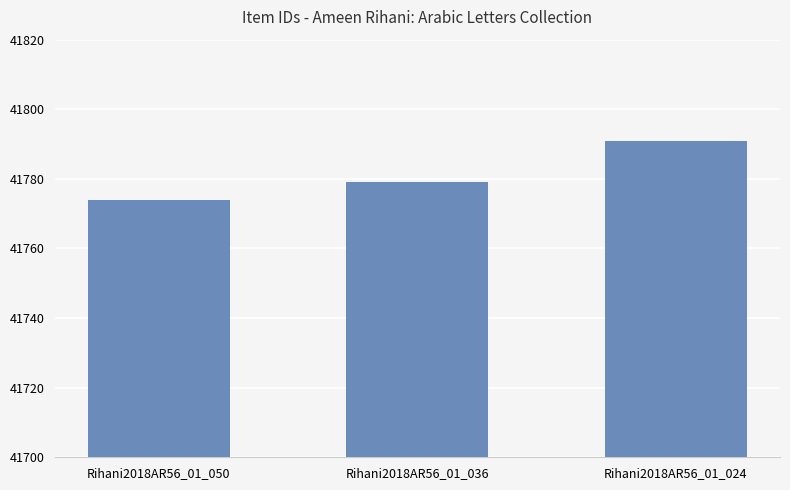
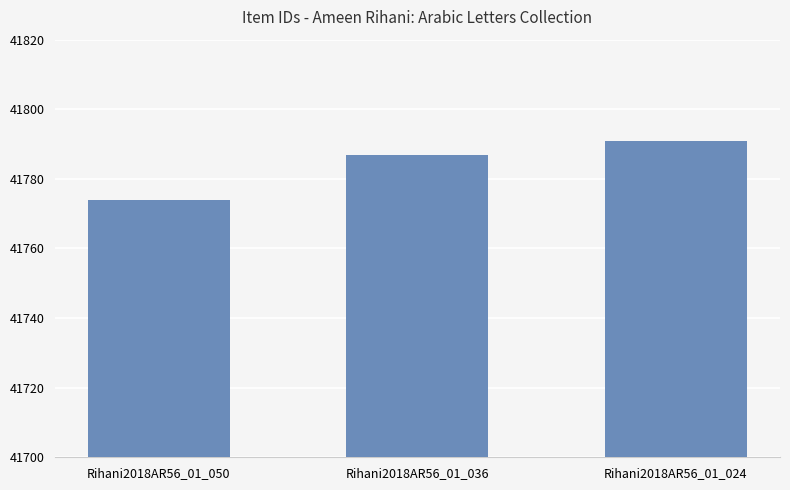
  {
    "Rihani2018AR56_01_050": 41774,
-   "Rihani2018AR56_01_036": 41779,
+   "Rihani2018AR56_01_036": 41787,
    "Rihani2018AR56_01_024": 41791
  }
